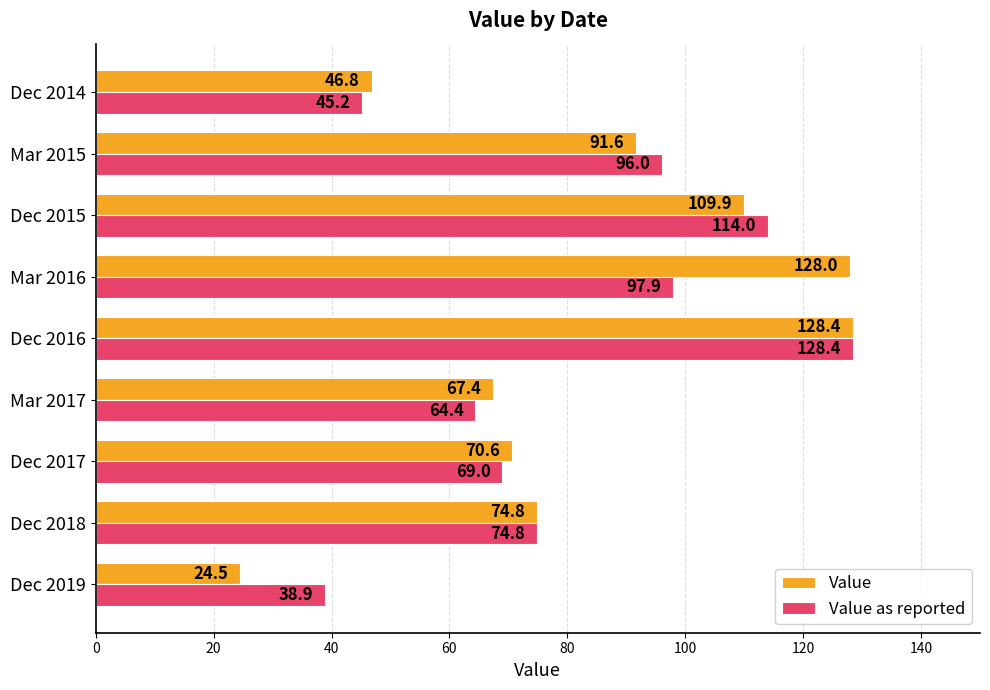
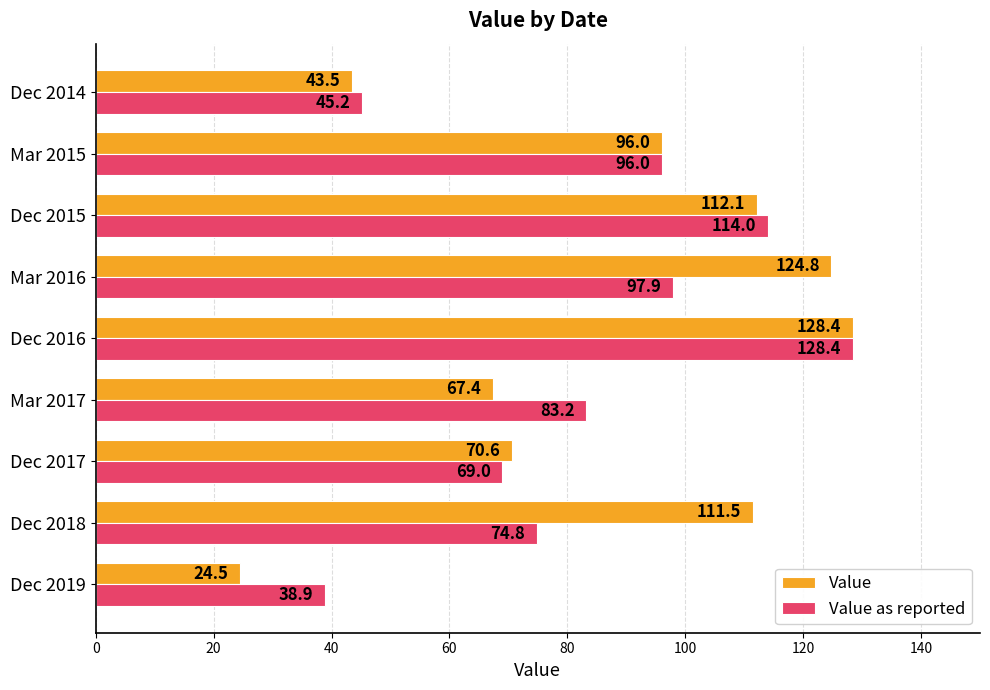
  {
    "Value": {
-     "Dec 2014": 46.8,
-     "Mar 2015": 91.6,
-     "Dec 2015": 109.9,
-     "Mar 2016": 128.0,
+     "Dec 2014": 43.5,
+     "Mar 2015": 96.0,
+     "Dec 2015": 112.1,
+     "Mar 2016": 124.8,
      "Dec 2016": 128.4,
      "Mar 2017": 67.4,
      "Dec 2017": 70.6,
-     "Dec 2018": 74.8,
+     "Dec 2018": 111.5,
      "Dec 2019": 24.5
    },
    "Value as reported": {
      "Dec 2014": 45.2,
      "Mar 2015": 96.0,
      "Dec 2015": 114.0,
      "Mar 2016": 97.9,
      "Dec 2016": 128.4,
-     "Mar 2017": 64.4,
+     "Mar 2017": 83.2,
      "Dec 2017": 69.0,
      "Dec 2018": 74.8,
      "Dec 2019": 38.9
    }
  }
